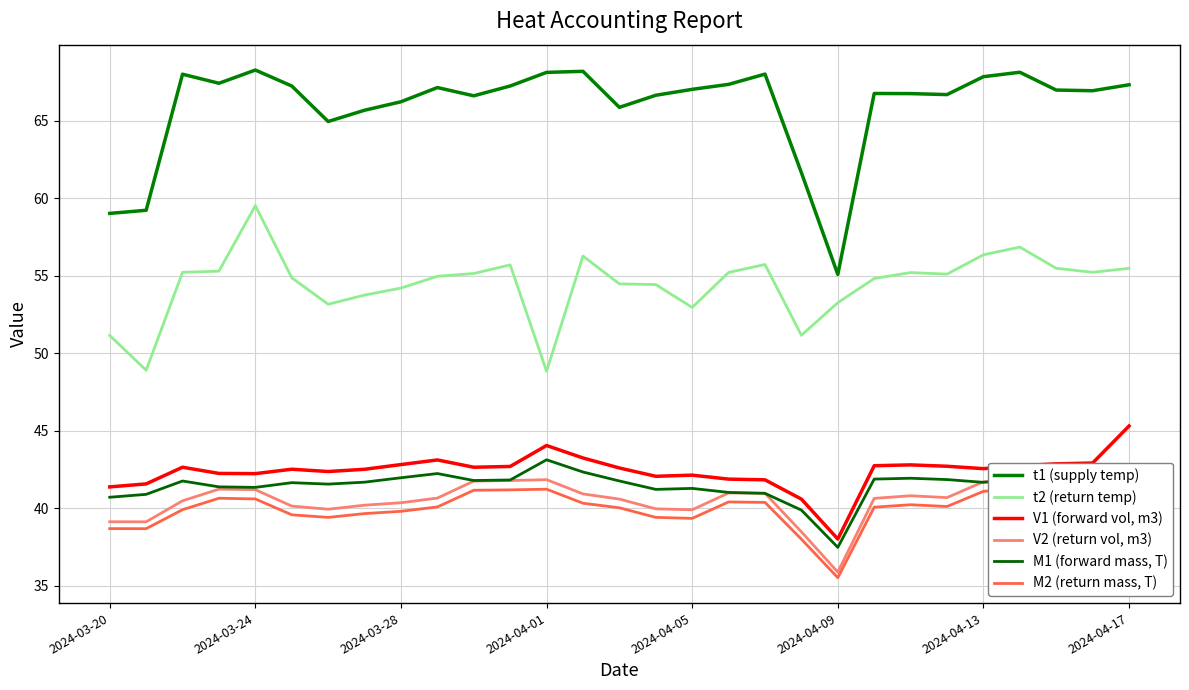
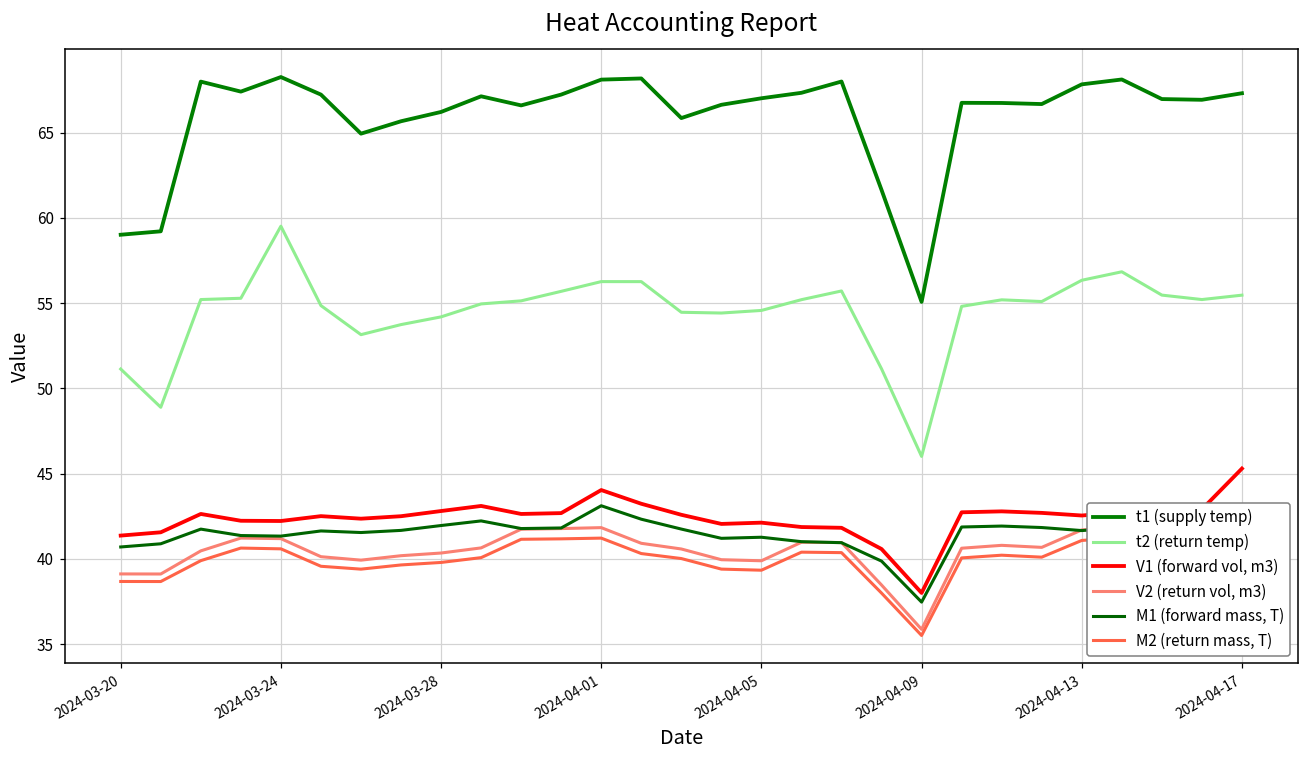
  {
    "t2 (return temp)": {
      "2024-03-20": 51.1,
      "2024-03-24": 59.5,
      "2024-03-28": 54.2,
-     "2024-04-01": 48.8,
-     "2024-04-05": 52.9,
-     "2024-04-09": 53.3,
+     "2024-04-01": 56.3,
+     "2024-04-05": 54.6,
+     "2024-04-09": 46.0,
      "2024-04-13": 56.3,
      "2024-04-17": 55.5
    },
    "V1 (forward vol, m3)": {
      "2024-03-20": 41.4,
      "2024-03-24": 42.2,
      "2024-03-28": 42.8,
      "2024-04-01": 44.0,
      "2024-04-05": 42.1,
      "2024-04-09": 38.0,
      "2024-04-13": 42.5,
      "2024-04-17": 45.3
    }
  }
